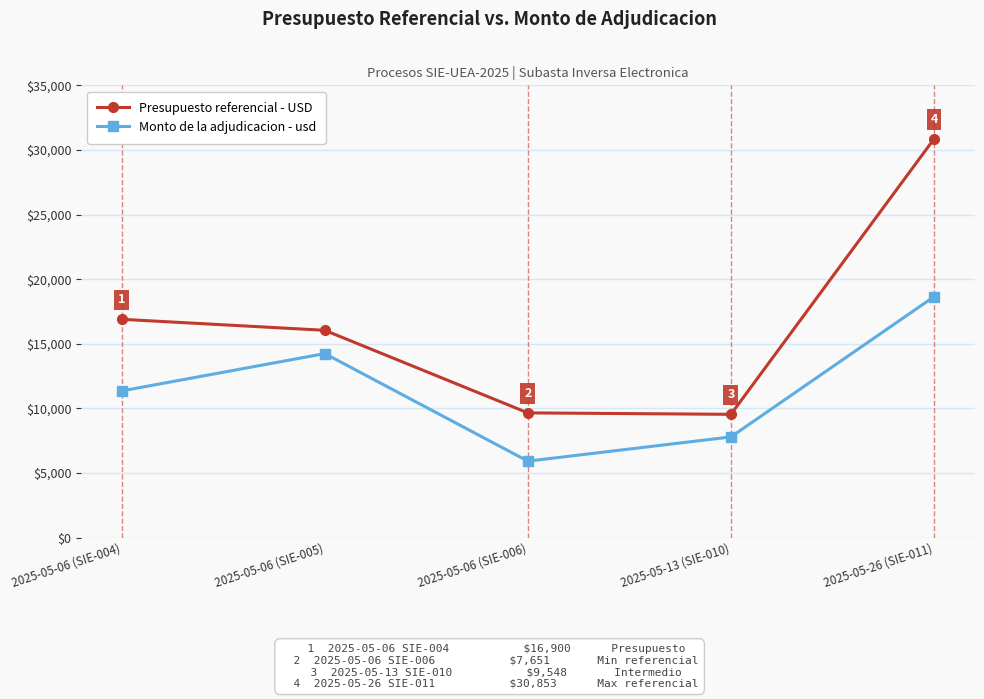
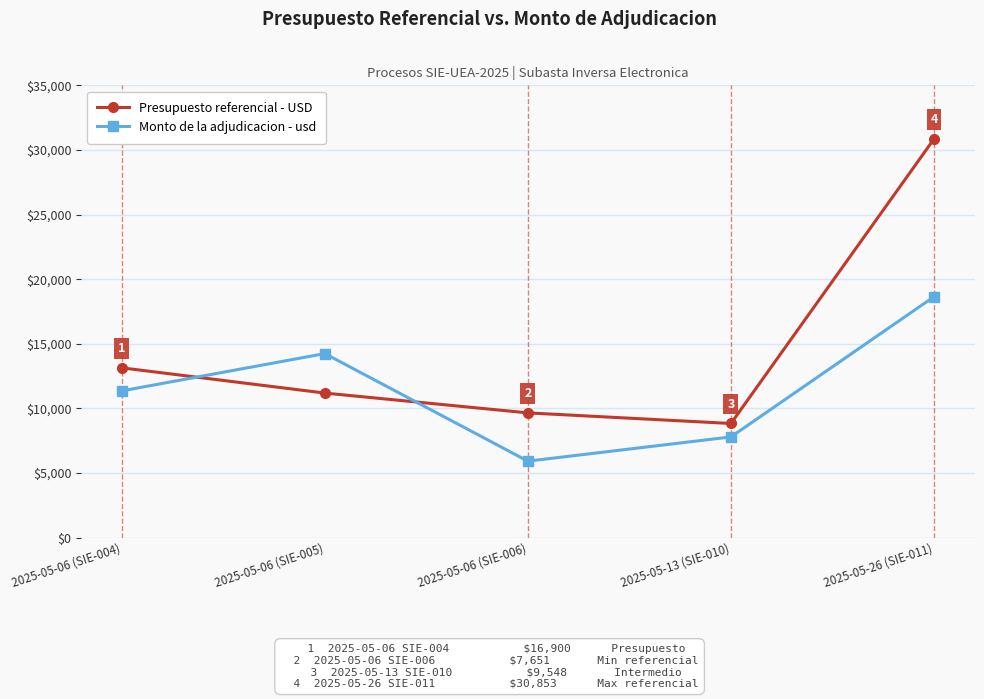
  {
    "Presupuesto referencial - USD": {
-     "2025-05-06 (SIE-004)": "$16,900",
-     "2025-05-06 (SIE-005)": "$16,000",
-     "2025-05-13 (SIE-010)": "$9,500"
+     "2025-05-06 (SIE-004)": "$13,100",
+     "2025-05-06 (SIE-005)": "$11,200",
+     "2025-05-13 (SIE-010)": "$8,800"
    },
    "Monto de la adjudicacion - usd": {
      "2025-05-06 (SIE-004)": "$11,400",
      "2025-05-06 (SIE-005)": "$14,200",
      "2025-05-06 (SIE-006)": "$5,900",
      "2025-05-13 (SIE-010)": "$7,800",
      "2025-05-26 (SIE-011)": "$18,600"
    }
  }
